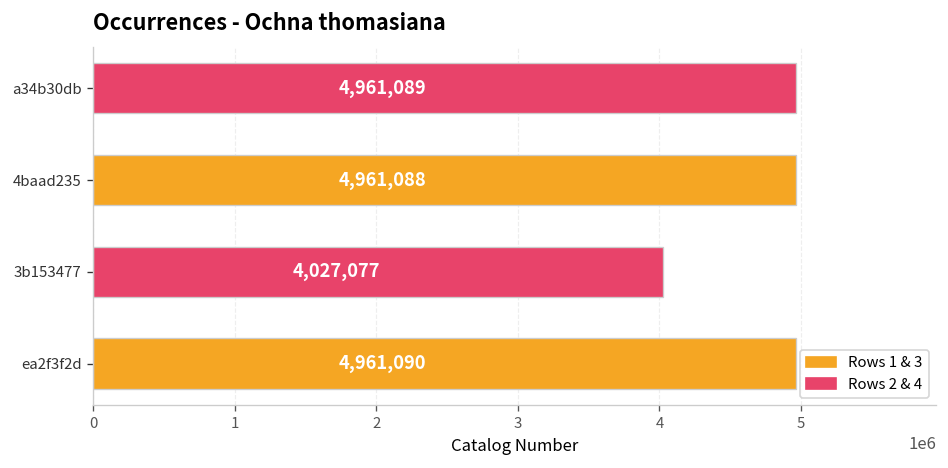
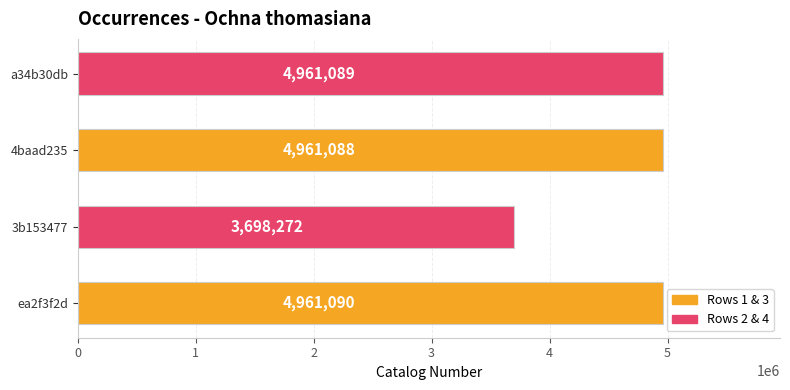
  {
    "a34b30db": "4,961,089",
    "4baad235": "4,961,088",
-   "3b153477": "4,027,077",
+   "3b153477": "3,698,272",
    "ea2f3f2d": "4,961,090"
  }
